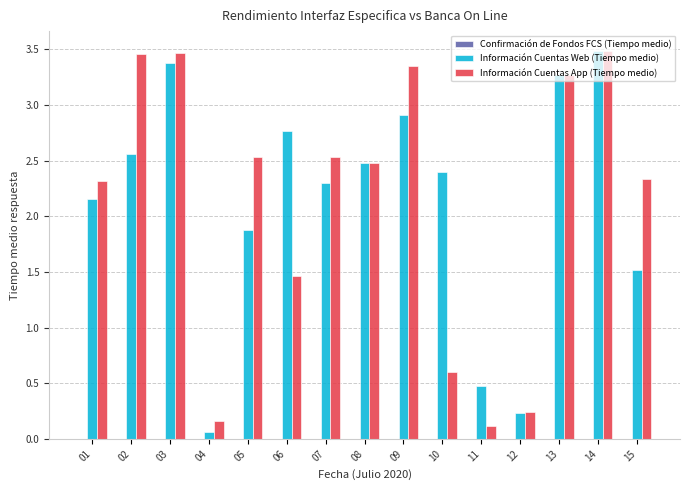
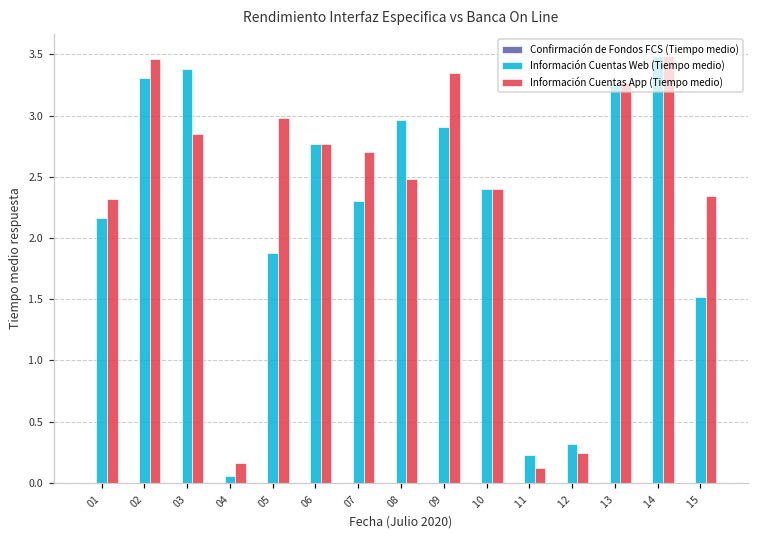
  {
    "Confirmación de Fondos FCS (Tiempo medio)": {
      "01": 0.00,
      "02": 0.00,
      "03": 0.00,
      "04": 0.00,
      "05": 0.00,
      "06": 0.00,
      "07": 0.00,
      "08": 0.00,
      "09": 0.00,
      "10": 0.00,
      "11": 0.00,
      "12": 0.00,
      "13": 0.00,
      "14": 0.00,
      "15": 0.00
    },
    "Información Cuentas Web (Tiempo medio)": {
      "01": 2.16,
-     "02": 2.56,
+     "02": 3.31,
      "03": 3.38,
      "04": 0.06,
      "05": 1.88,
      "06": 2.77,
      "07": 2.30,
-     "08": 2.48,
+     "08": 2.96,
      "09": 2.91,
      "10": 2.40,
-     "11": 0.48,
-     "12": 0.23,
+     "11": 0.23,
+     "12": 0.32,
      "15": 1.52
    },
    "Información Cuentas App (Tiempo medio)": {
      "01": 2.32,
      "02": 3.46,
-     "03": 3.47,
+     "03": 2.85,
      "04": 0.16,
-     "05": 2.53,
-     "06": 1.46,
-     "07": 2.53,
+     "05": 2.98,
+     "06": 2.77,
+     "07": 2.70,
      "08": 2.48,
      "09": 3.35,
-     "10": 0.6,
+     "10": 2.4,
      "11": 0.12,
      "12": 0.24,
      "15": 2.34
    }
  }
